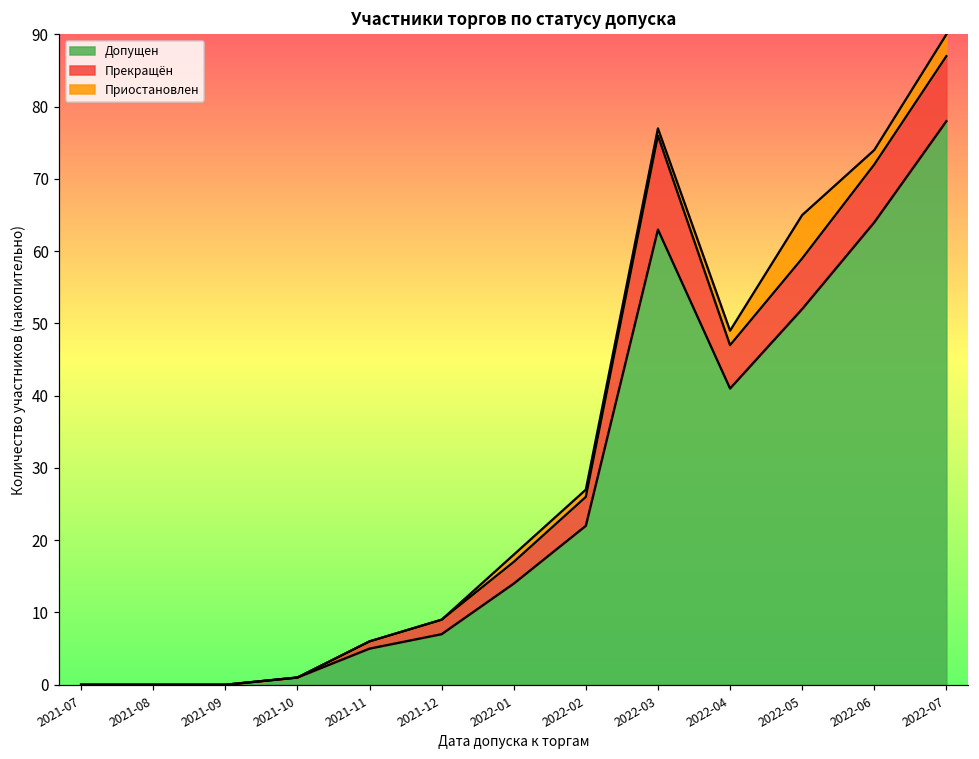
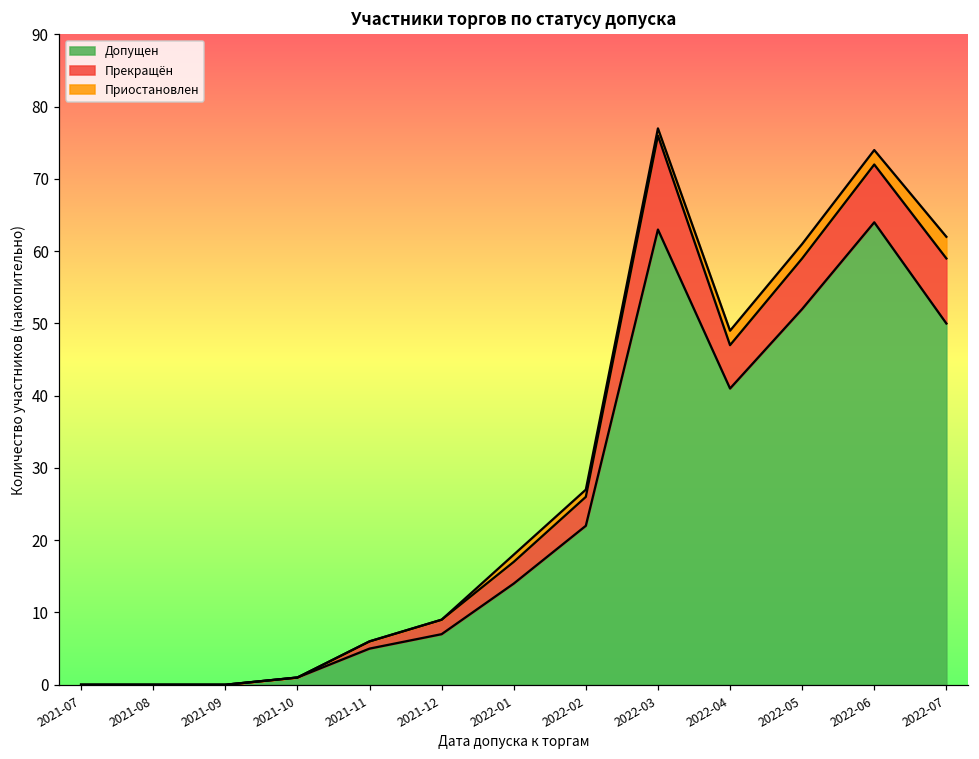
  {
    "Допущен": {
      "2021-11": 5,
      "2021-12": 7,
      "2022-01": 14,
      "2022-02": 22,
      "2022-03": 63,
      "2022-04": 41,
      "2022-05": 52,
      "2022-06": 64,
-     "2022-07": 78
+     "2022-07": 50
    },
    "Прекращён": {
      "2022-01": 3,
      "2022-02": 4,
      "2022-03": 13,
      "2022-04": 6,
      "2022-05": 7,
      "2022-06": 8,
      "2022-07": 9
    },
    "Приостановлен": {
      "2022-01": 1,
      "2022-02": 1,
      "2022-03": 1,
      "2022-04": 2,
-     "2022-05": 6,
+     "2022-05": 2,
      "2022-06": 2,
      "2022-07": 3
    }
  }
